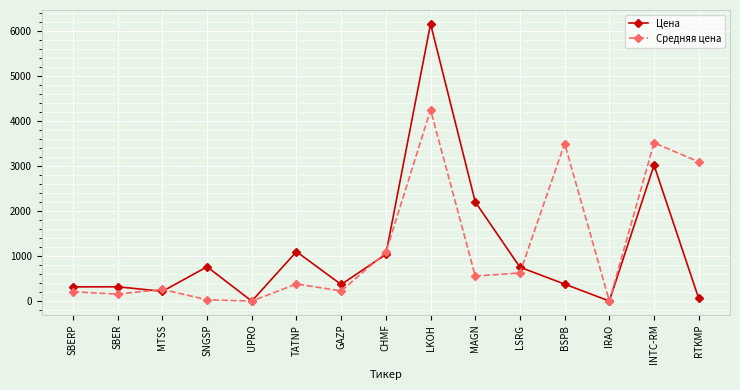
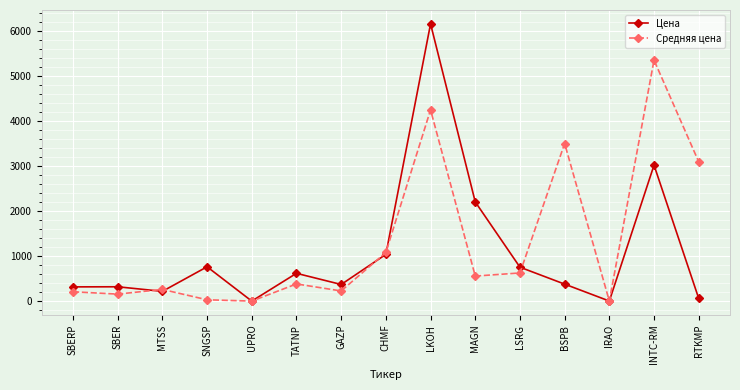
  {
    "Цена": {
      "SBERP": 300,
      "SBER": 300,
      "SNGSP": 800,
-     "TATNP": 1100,
+     "TATNP": 600,
      "GAZP": 400,
      "LKOH": 6200,
      "MAGN": 2200,
      "LSRG": 800,
      "BSPB": 400,
      "INTC-RM": 3000,
      "RTKMP": 100
    },
    "Средняя цена": {
      "SBERP": 200,
      "SBER": 200,
      "SNGSP": 0,
      "TATNP": 400,
      "GAZP": 200,
      "LKOH": 4200,
      "MAGN": 600,
      "LSRG": 600,
      "BSPB": 3500,
-     "INTC-RM": 3500,
+     "INTC-RM": 5300,
      "RTKMP": 3100
    }
  }
